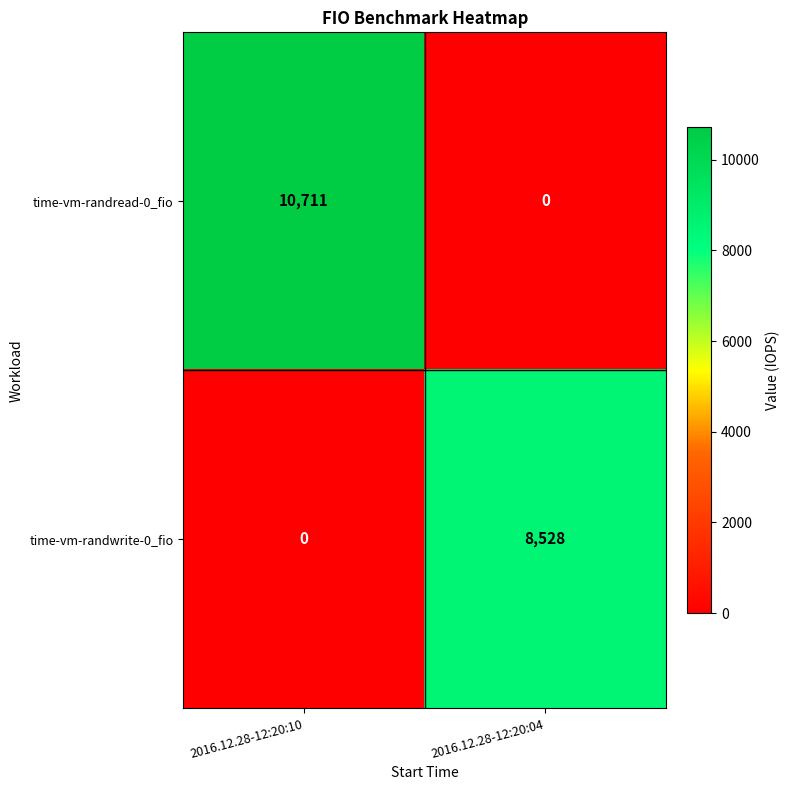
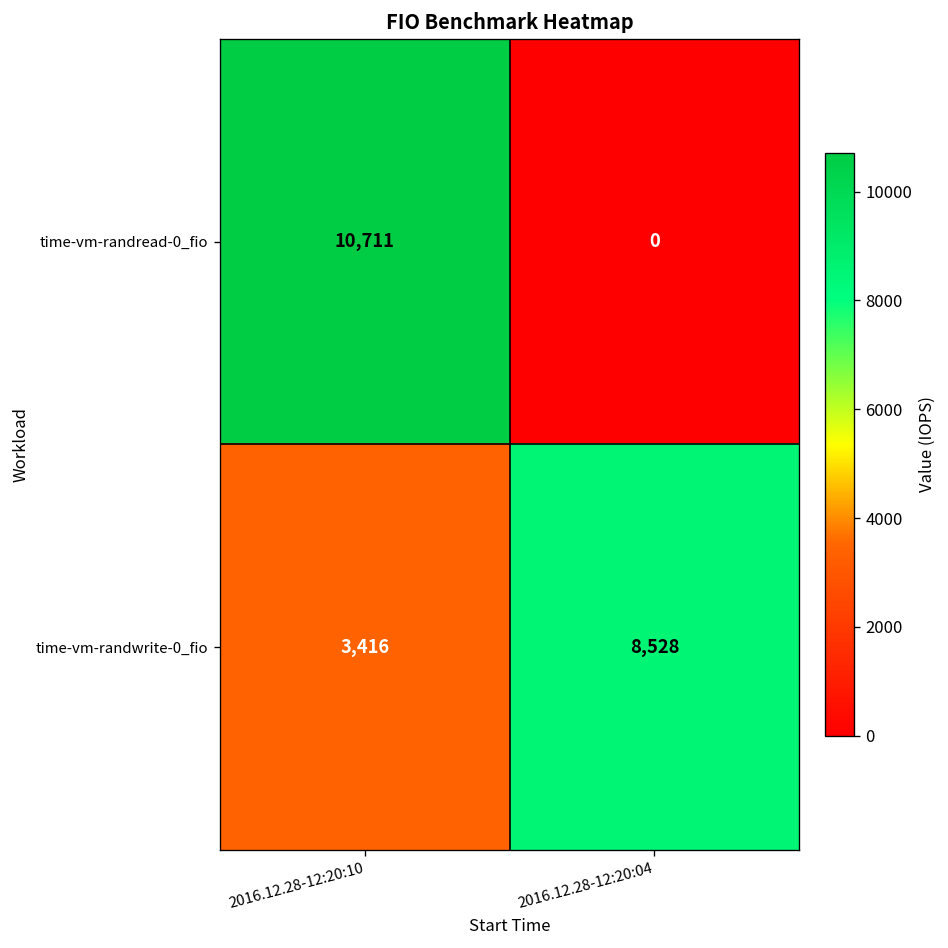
  {
    "time-vm-randread-0_fio": {
      "2016.12.28-12:20:10": "10,711",
      "2016.12.28-12:20:04": "0"
    },
    "time-vm-randwrite-0_fio": {
-     "2016.12.28-12:20:10": "0",
+     "2016.12.28-12:20:10": "3,416",
      "2016.12.28-12:20:04": "8,528"
    }
  }
